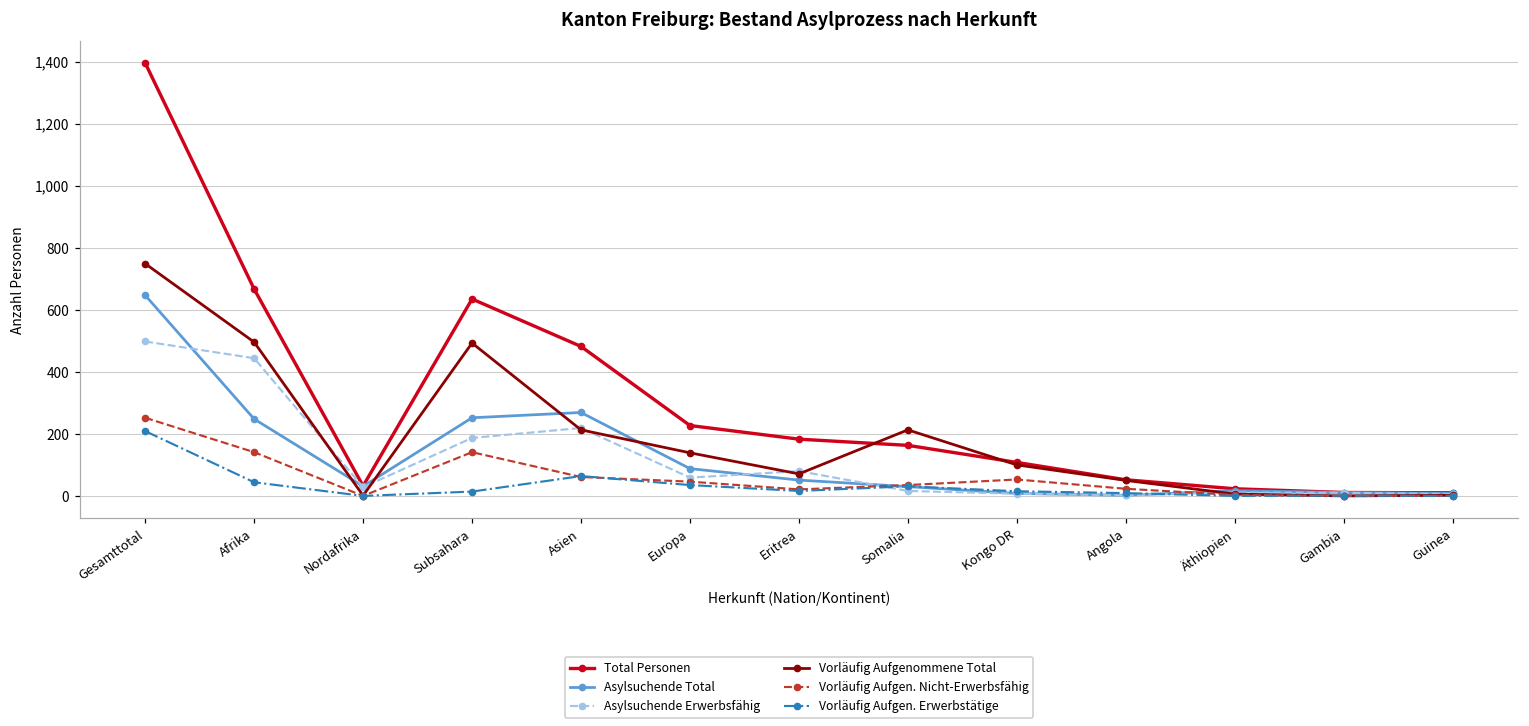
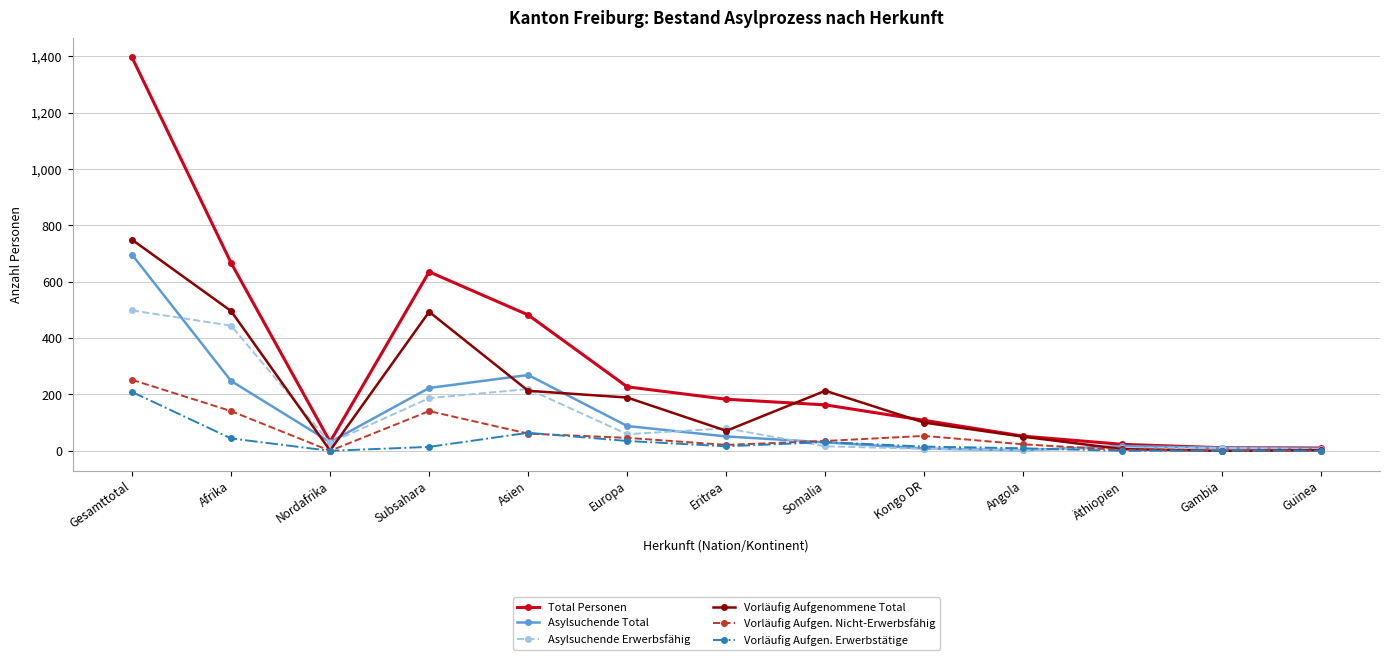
  {
    "Asylsuchende Total": {
-     "Gesamttotal": 650,
+     "Gesamttotal": 700,
      "Afrika": 250,
-     "Subsahara": 250,
+     "Subsahara": 220,
      "Asien": 270,
      "Europa": 90,
      "Eritrea": 50
    },
    "Asylsuchende Erwerbsfähig": {
      "Gesamttotal": 500,
      "Afrika": 440,
      "Subsahara": 190,
      "Europa": 60,
      "Somalia": 20
    },
    "Vorläufig Aufgenommene Total": {
      "Gesamttotal": 750,
      "Afrika": 500,
      "Subsahara": 490,
-     "Europa": 140,
+     "Europa": 190,
      "Somalia": 210
    },
    "Vorläufig Aufgen. Erwerbstätige": {
      "Gesamttotal": 210,
      "Afrika": 40,
      "Subsahara": 10,
      "Europa": 40
    }
  }
